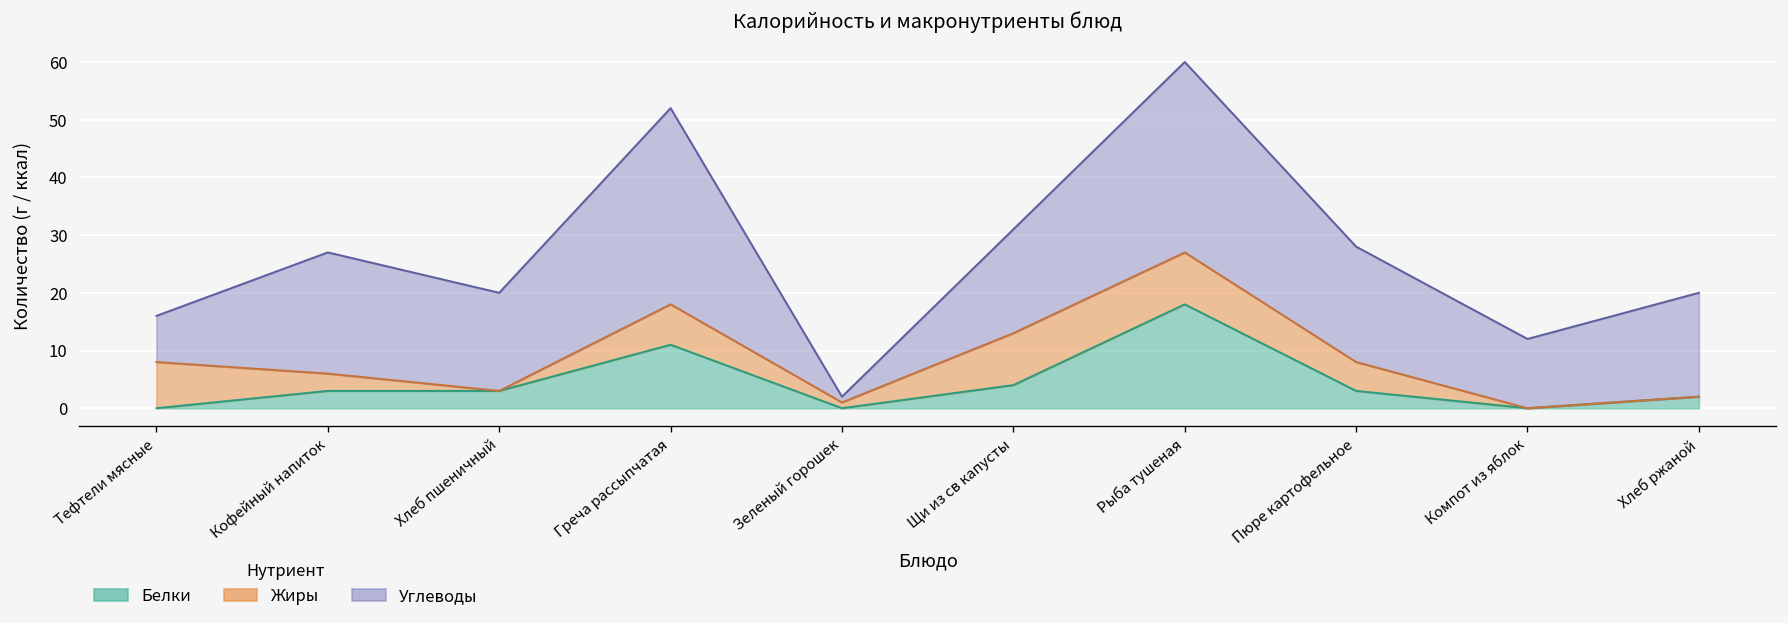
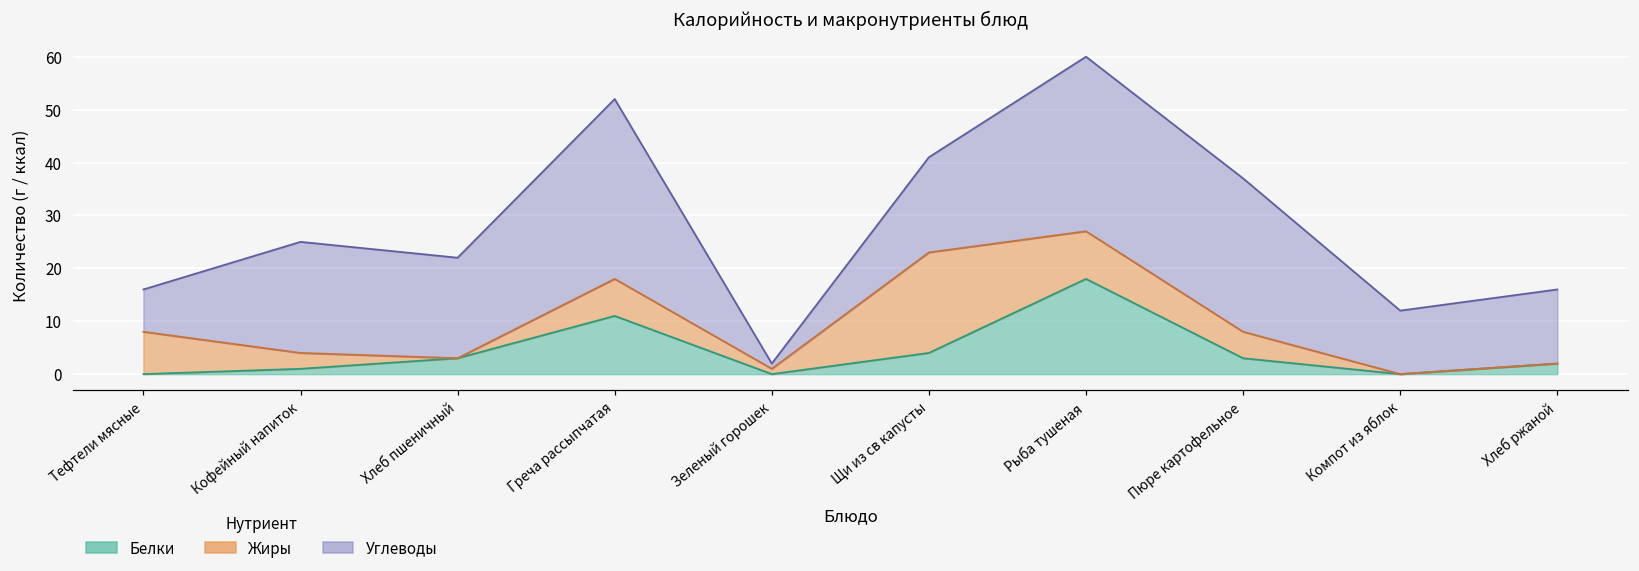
  {
    "Белки": {
      "Тефтели мясные": 0,
-     "Кофейный напиток": 3,
+     "Кофейный напиток": 1,
      "Греча рассыпчатая": 11,
      "Зеленый горошек": 0,
      "Щи из св капусты": 4,
      "Рыба тушеная": 18,
      "Пюре картофельное": 3
    },
    "Жиры": {
      "Тефтели мясные": 8,
      "Кофейный напиток": 3,
      "Греча рассыпчатая": 7,
      "Зеленый горошек": 1,
-     "Щи из св капусты": 9,
+     "Щи из св капусты": 19,
      "Рыба тушеная": 9,
      "Пюре картофельное": 5
    },
    "Углеводы": {
      "Тефтели мясные": 8,
      "Кофейный напиток": 21,
-     "Хлеб пшеничный": 17,
+     "Хлеб пшеничный": 19,
      "Греча рассыпчатая": 34,
      "Зеленый горошек": 1,
      "Щи из св капусты": 18,
      "Рыба тушеная": 33,
-     "Пюре картофельное": 20,
+     "Пюре картофельное": 29,
      "Компот из яблок": 12,
-     "Хлеб ржаной": 18
+     "Хлеб ржаной": 14
    }
  }
